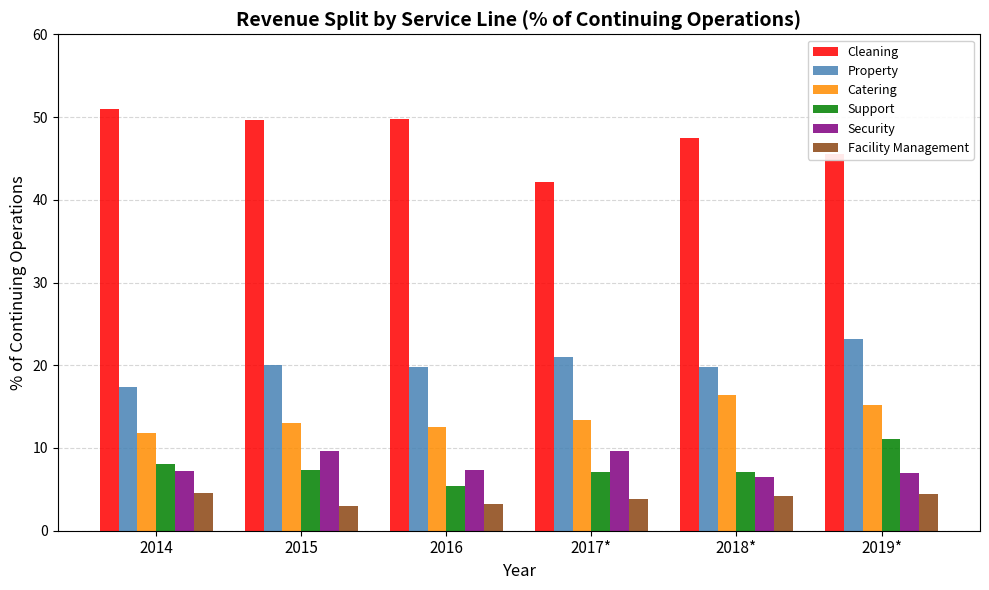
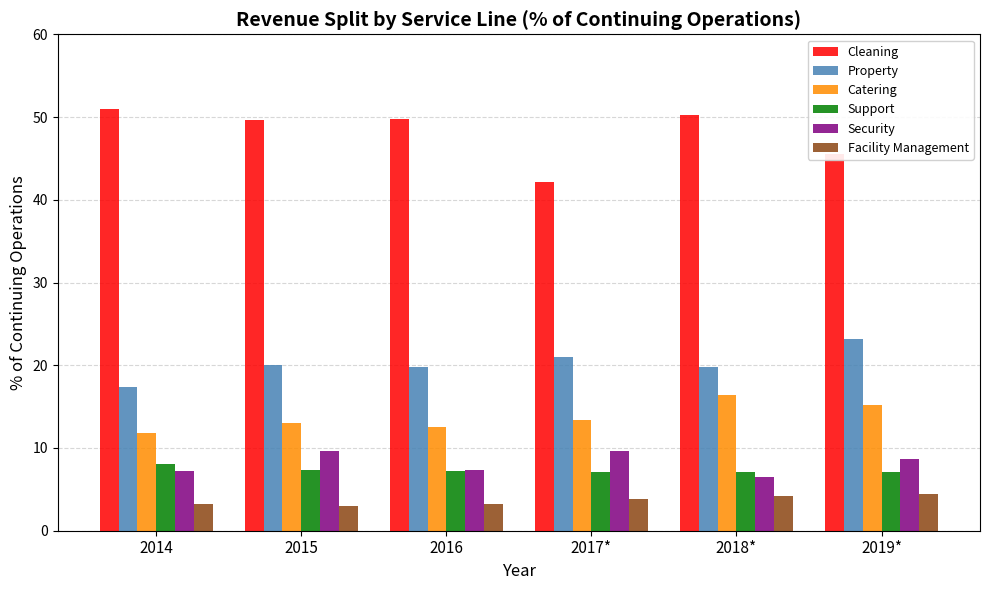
  {
    "Cleaning": {
      "2014": 51,
      "2015": 50,
      "2016": 50,
      "2017*": 42,
-     "2018*": 47
+     "2018*": 50
    },
    "Property": {
      "2014": 17,
      "2015": 20,
      "2016": 20,
      "2017*": 21,
      "2018*": 20,
      "2019*": 23
    },
    "Catering": {
      "2014": 12,
      "2015": 13,
      "2016": 13,
      "2017*": 13,
      "2018*": 16,
      "2019*": 15
    },
    "Support": {
      "2014": 8,
      "2015": 7,
-     "2016": 5,
+     "2016": 7,
      "2017*": 7,
      "2018*": 7,
-     "2019*": 11
+     "2019*": 7
    },
    "Security": {
      "2014": 7,
      "2015": 10,
      "2016": 7,
      "2017*": 10,
      "2018*": 7,
-     "2019*": 7
+     "2019*": 9
    },
    "Facility Management": {
-     "2014": 5,
+     "2014": 3,
      "2015": 3,
      "2016": 3,
      "2017*": 4,
      "2018*": 4,
      "2019*": 4
    }
  }
